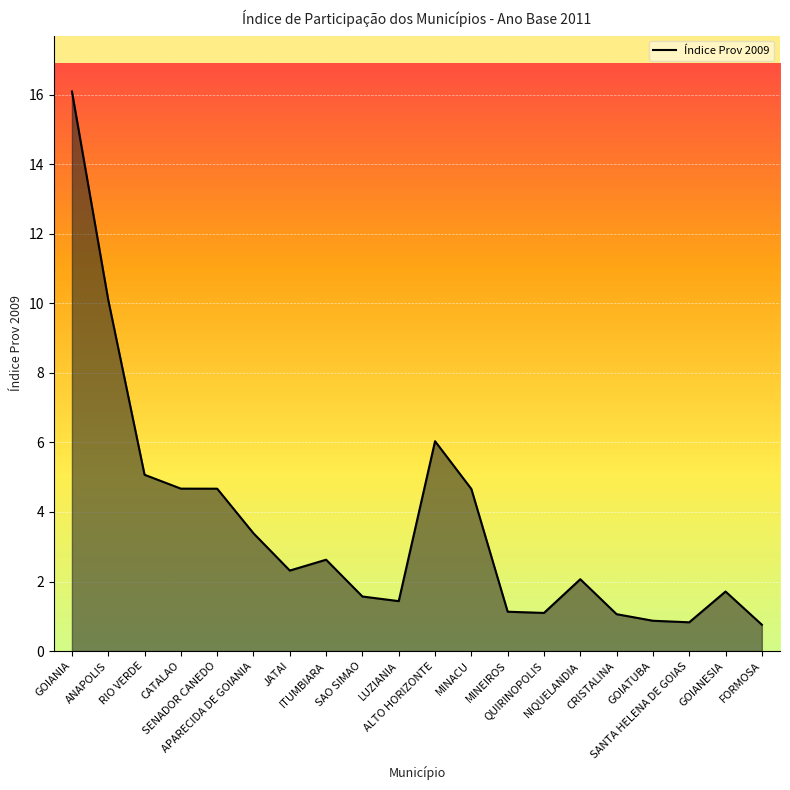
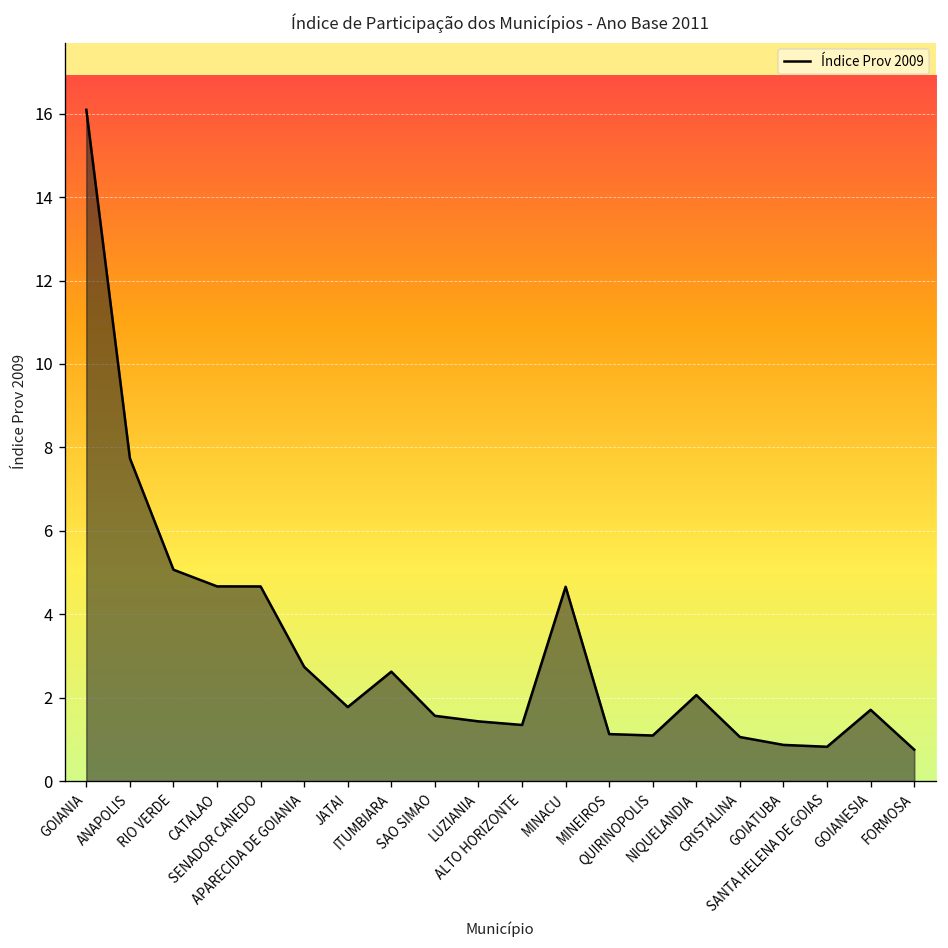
  {
    "GOIANIA": 16.1,
-   "ANAPOLIS": 10.1,
+   "ANAPOLIS": 7.7,
    "RIO VERDE": 5.1,
    "CATALAO": 4.7,
    "SENADOR CANEDO": 4.7,
-   "APARECIDA DE GOIANIA": 3.4,
-   "JATAI": 2.3,
+   "APARECIDA DE GOIANIA": 2.7,
+   "JATAI": 1.8,
    "ITUMBIARA": 2.6,
    "SAO SIMAO": 1.6,
    "LUZIANIA": 1.4,
-   "ALTO HORIZONTE": 6.0,
+   "ALTO HORIZONTE": 1.3,
    "MINACU": 4.7,
    "MINEIROS": 1.1,
    "QUIRINOPOLIS": 1.1,
    "NIQUELANDIA": 2.1,
    "CRISTALINA": 1.1,
    "GOIATUBA": 0.9,
    "SANTA HELENA DE GOIAS": 0.8,
    "GOIANESIA": 1.7,
    "FORMOSA": 0.8
  }
